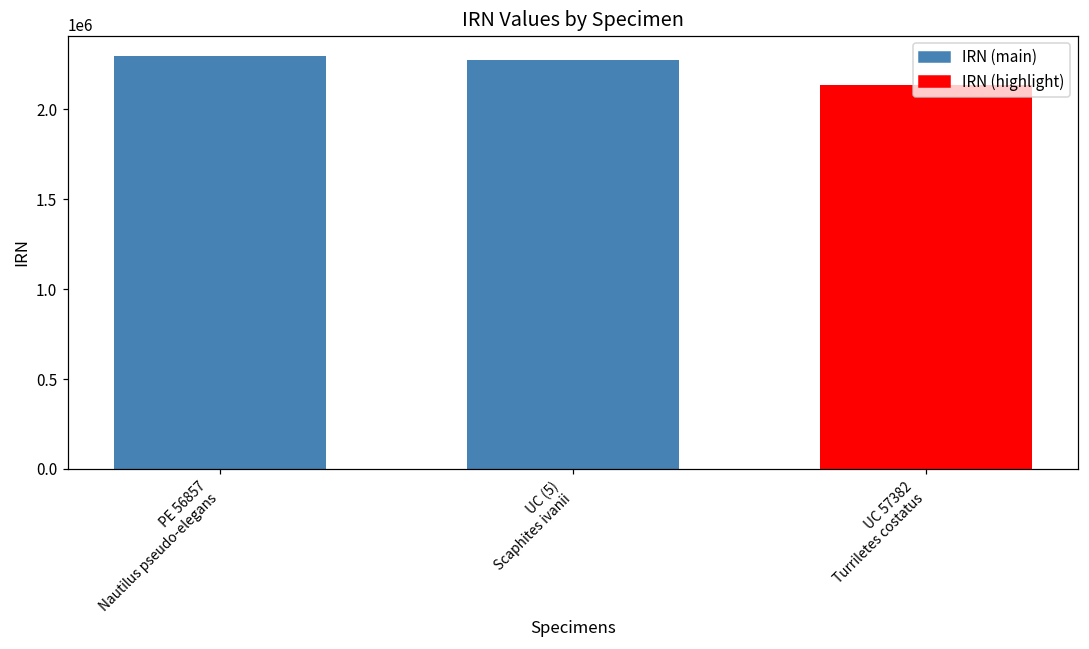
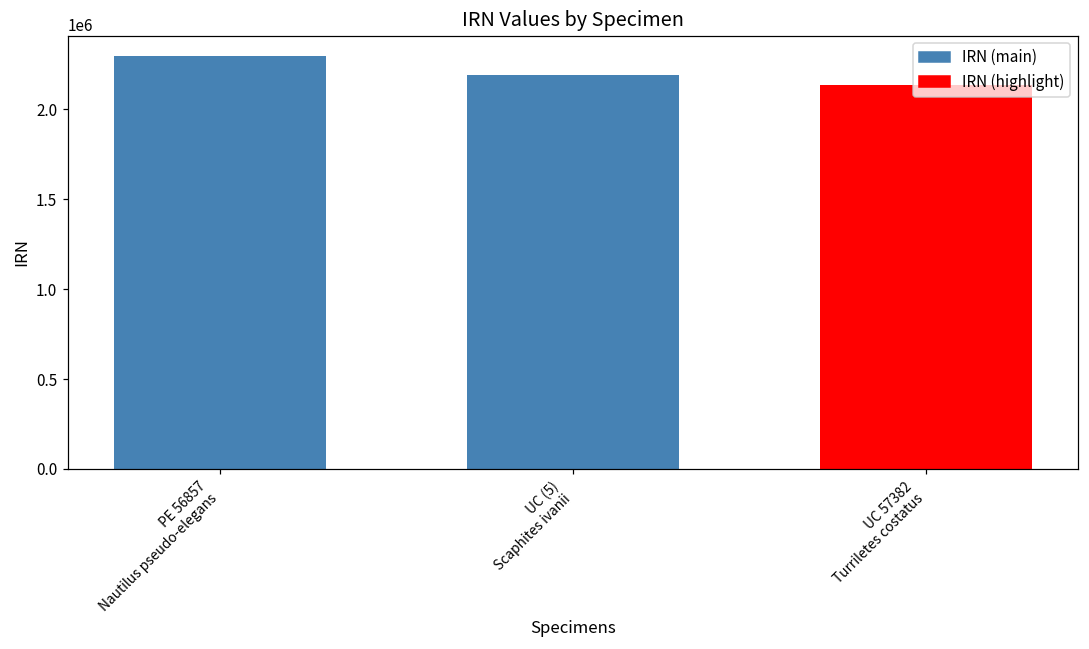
  {
    "PE 56857 Nautilus pseudo-elegans": 2300000,
-   "UC (5) Scaphites ivanii": 2280000
+   "UC (5) Scaphites ivanii": 2190000
  }
